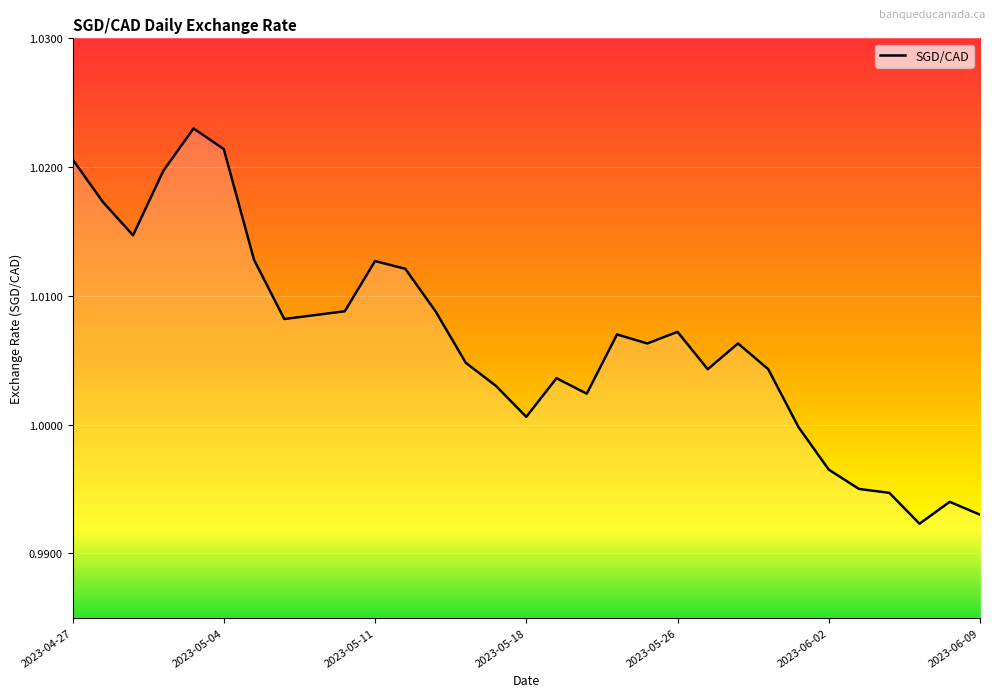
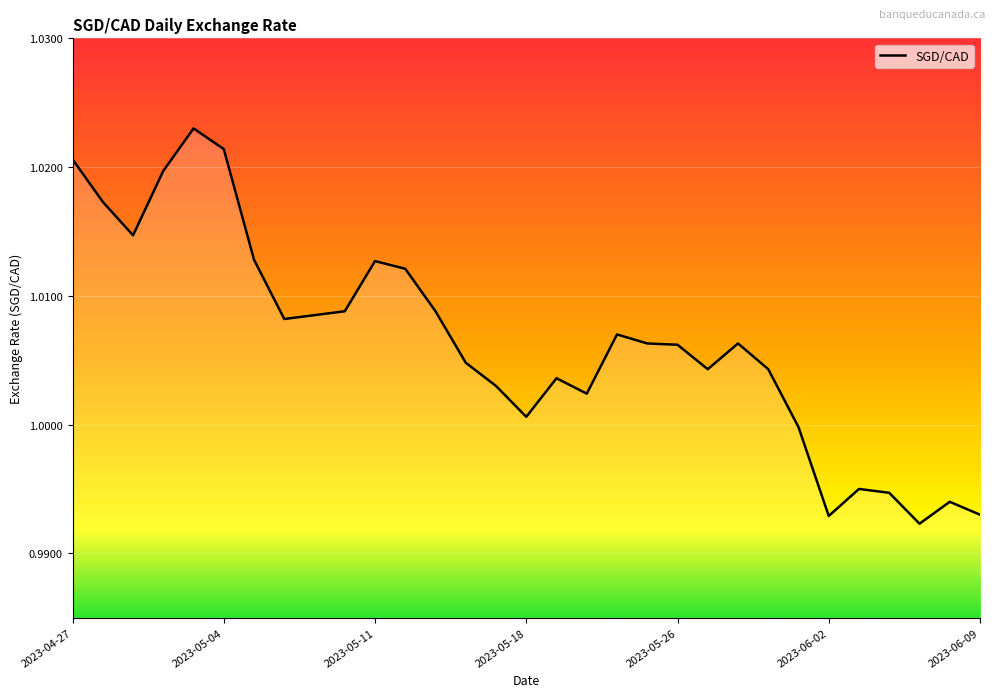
  {
    "2023-04-27": 1.0206,
    "2023-05-04": 1.0214,
    "2023-05-11": 1.0127,
    "2023-05-18": 1.0006,
-   "2023-05-26": 1.0072,
-   "2023-06-02": 0.9965,
+   "2023-05-26": 1.0062,
+   "2023-06-02": 0.9929,
    "2023-06-09": 0.9930
  }
